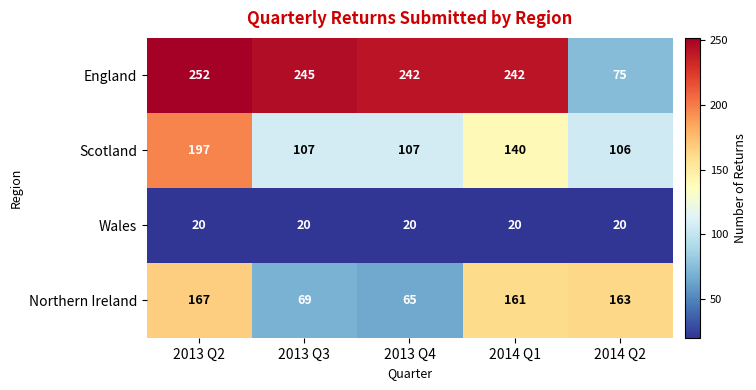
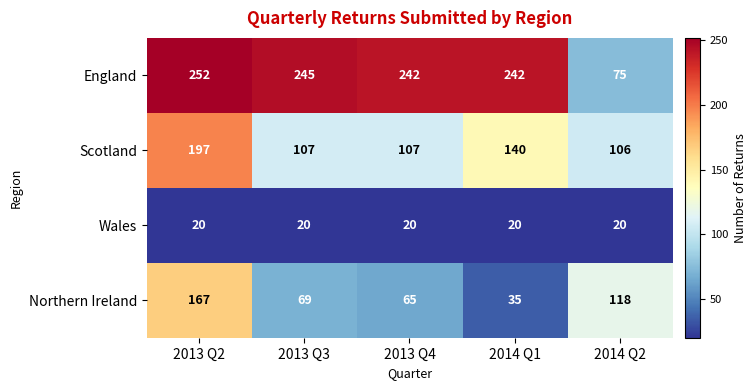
  {
    "England": {
      "2013 Q2": 252,
      "2013 Q3": 245,
      "2013 Q4": 242,
      "2014 Q1": 242,
      "2014 Q2": 75
    },
    "Scotland": {
      "2013 Q2": 197,
      "2013 Q3": 107,
      "2013 Q4": 107,
      "2014 Q1": 140,
      "2014 Q2": 106
    },
    "Wales": {
      "2013 Q2": 20,
      "2013 Q3": 20,
      "2013 Q4": 20,
      "2014 Q1": 20,
      "2014 Q2": 20
    },
    "Northern Ireland": {
      "2013 Q2": 167,
      "2013 Q3": 69,
      "2013 Q4": 65,
-     "2014 Q1": 161,
-     "2014 Q2": 163
+     "2014 Q1": 35,
+     "2014 Q2": 118
    }
  }
